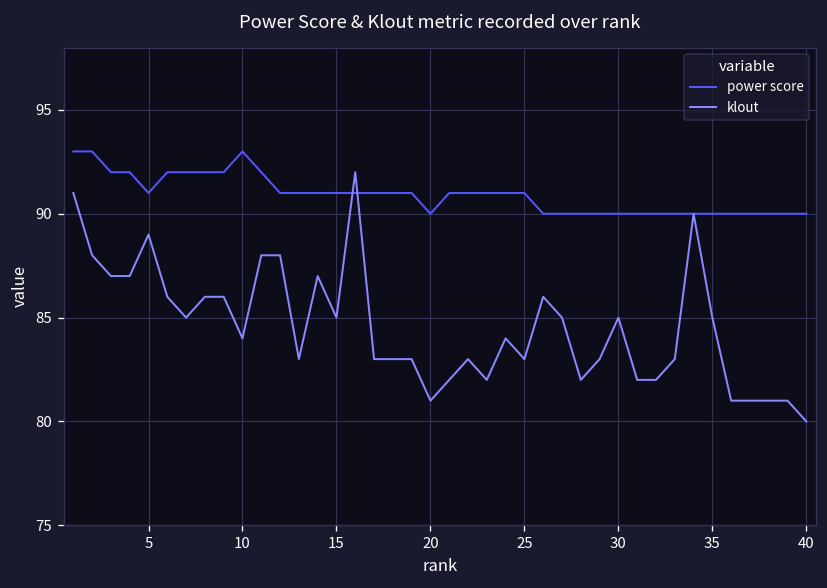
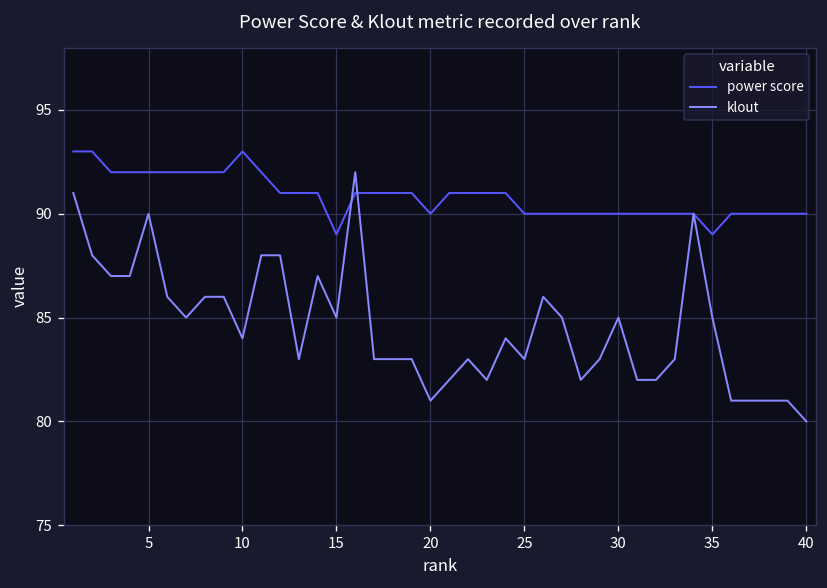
  {
    "power score": {
-     "5": 91,
+     "5": 92,
      "10": 93,
-     "15": 91,
+     "15": 89,
      "20": 90,
-     "25": 91,
+     "25": 90,
      "30": 90,
-     "35": 90,
+     "35": 89,
      "40": 90
    },
    "klout": {
-     "5": 89,
+     "5": 90,
      "10": 84,
      "15": 85,
      "20": 81,
      "25": 83,
      "30": 85,
      "35": 85,
      "40": 80
    }
  }
